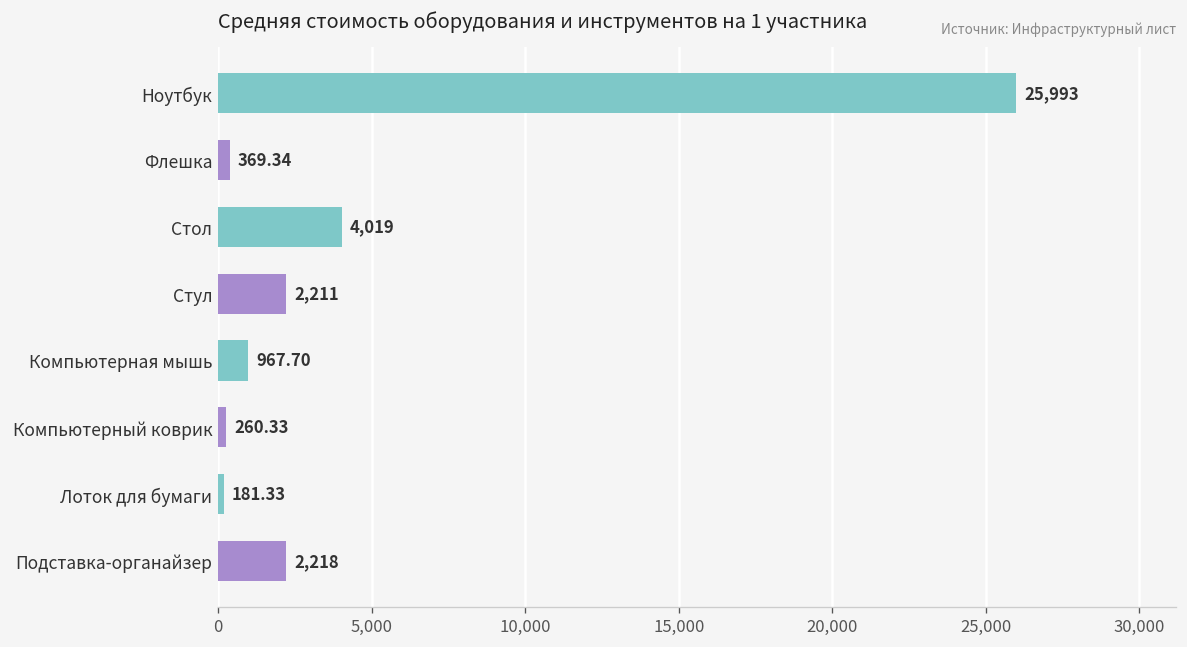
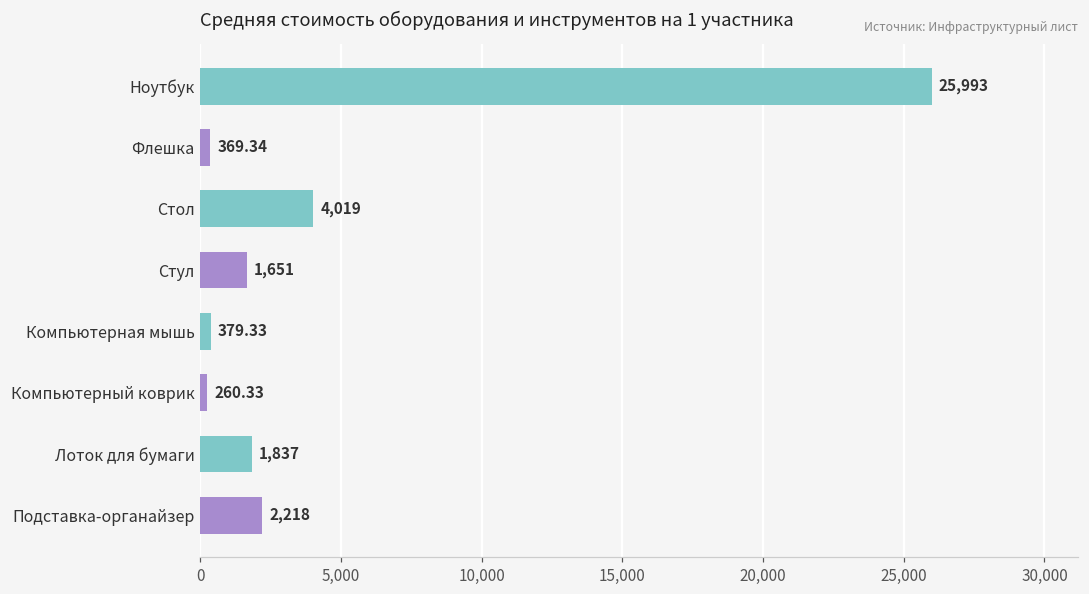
  {
    "Ноутбук": "25,993",
    "Флешка": "369.34",
    "Стол": "4,019",
-   "Стул": "2,211",
-   "Компьютерная мышь": "967.70",
+   "Стул": "1,651",
+   "Компьютерная мышь": "379.33",
    "Компьютерный коврик": "260.33",
-   "Лоток для бумаги": "181.33",
+   "Лоток для бумаги": "1,837",
    "Подставка-органайзер": "2,218"
  }
